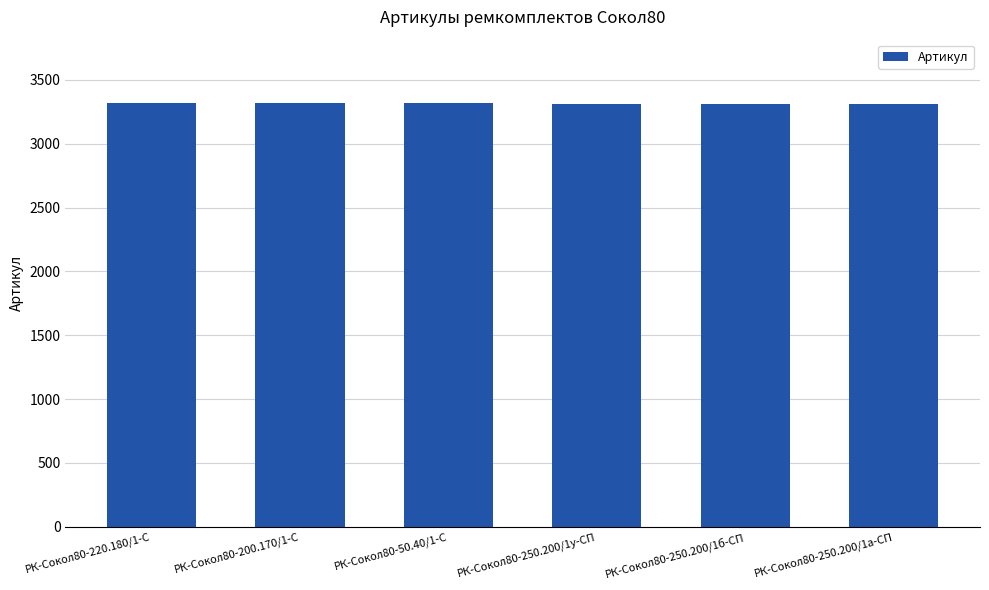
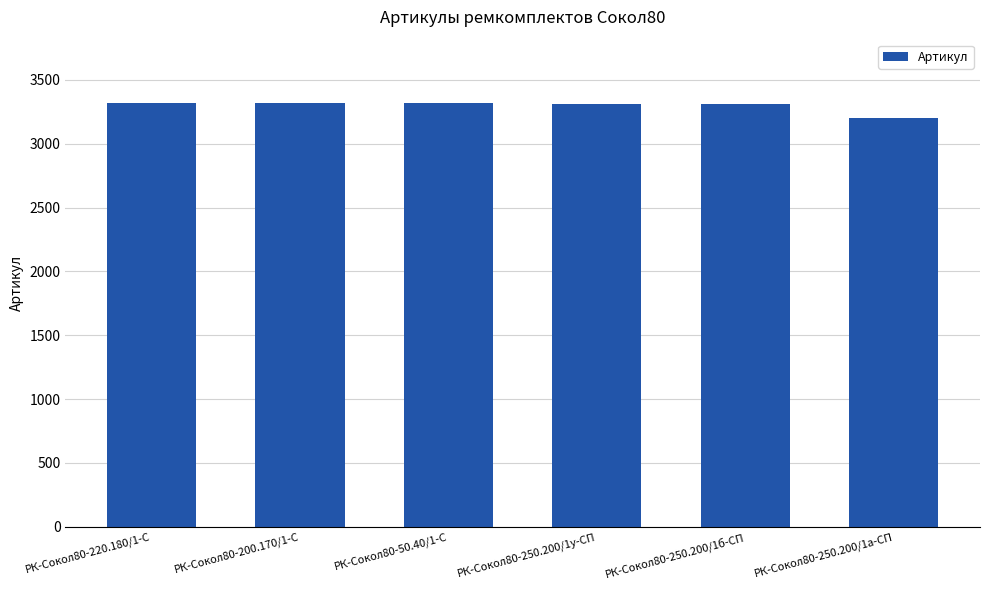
  {
    "РК-Сокол80-220.180/1-С": 3320,
    "РК-Сокол80-200.170/1-С": 3320,
    "РК-Сокол80-50.40/1-С": 3320,
    "РК-Сокол80-250.200/1у-СП": 3310,
    "РК-Сокол80-250.200/1б-СП": 3310,
-   "РК-Сокол80-250.200/1а-СП": 3310
+   "РК-Сокол80-250.200/1а-СП": 3200
  }
